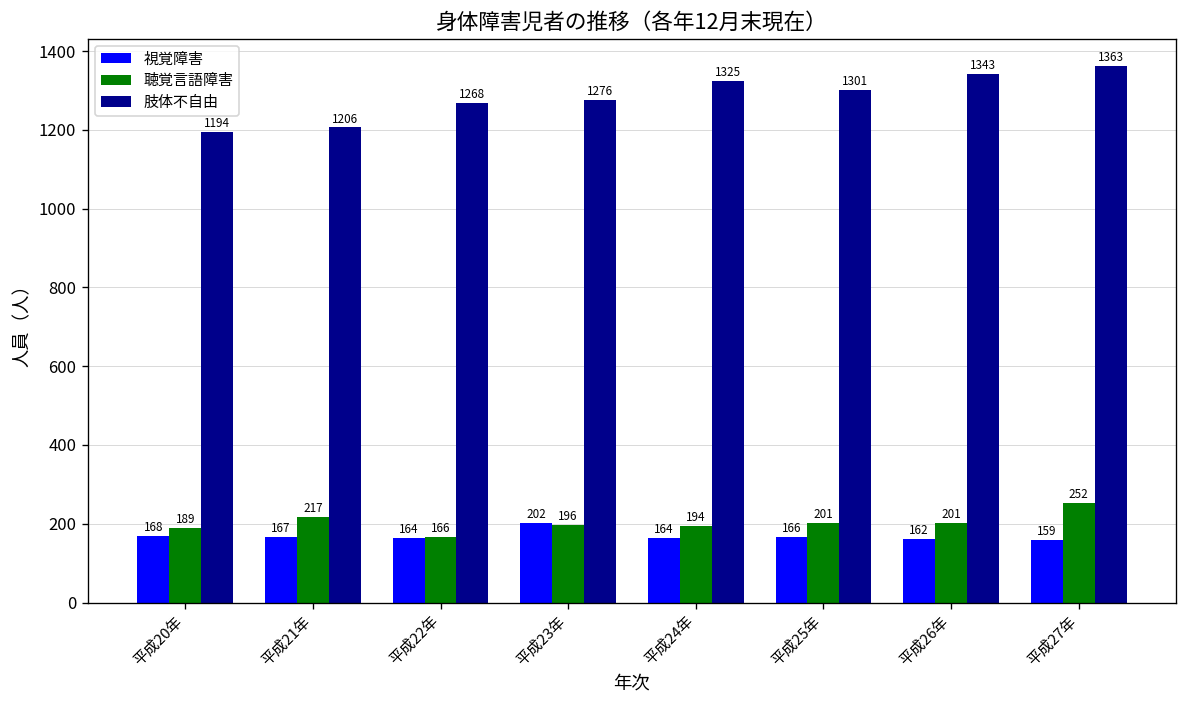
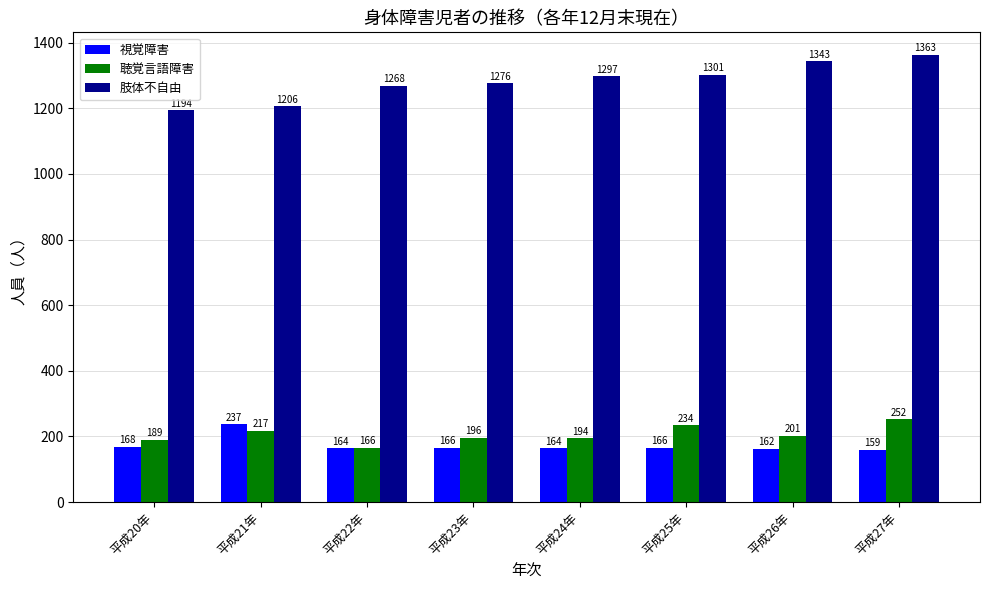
  {
    "視覚障害": {
      "平成20年": 168,
-     "平成21年": 167,
+     "平成21年": 237,
      "平成22年": 164,
-     "平成23年": 202,
+     "平成23年": 166,
      "平成24年": 164,
      "平成25年": 166,
      "平成26年": 162,
      "平成27年": 159
    },
    "聴覚言語障害": {
      "平成20年": 189,
      "平成21年": 217,
      "平成22年": 166,
      "平成23年": 196,
      "平成24年": 194,
-     "平成25年": 201,
+     "平成25年": 234,
      "平成26年": 201,
      "平成27年": 252
    },
    "肢体不自由": {
      "平成21年": 1206,
      "平成22年": 1268,
      "平成23年": 1276,
-     "平成24年": 1325,
+     "平成24年": 1297,
      "平成25年": 1301,
      "平成26年": 1343,
      "平成27年": 1363
    }
  }
